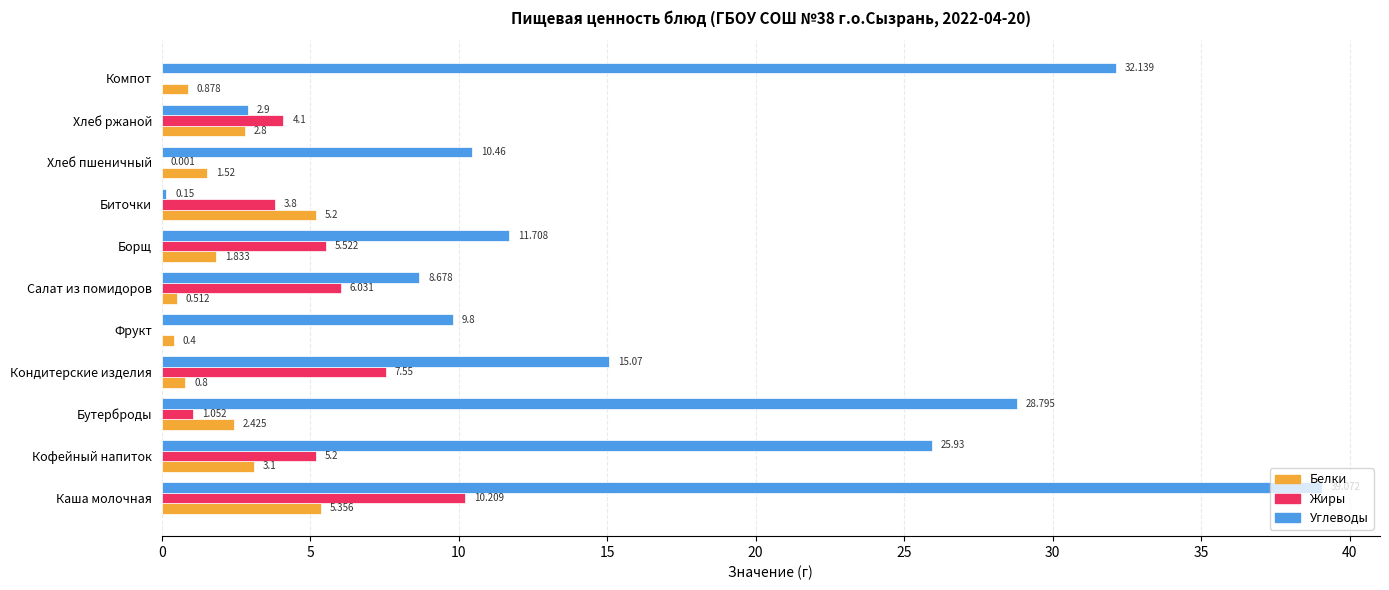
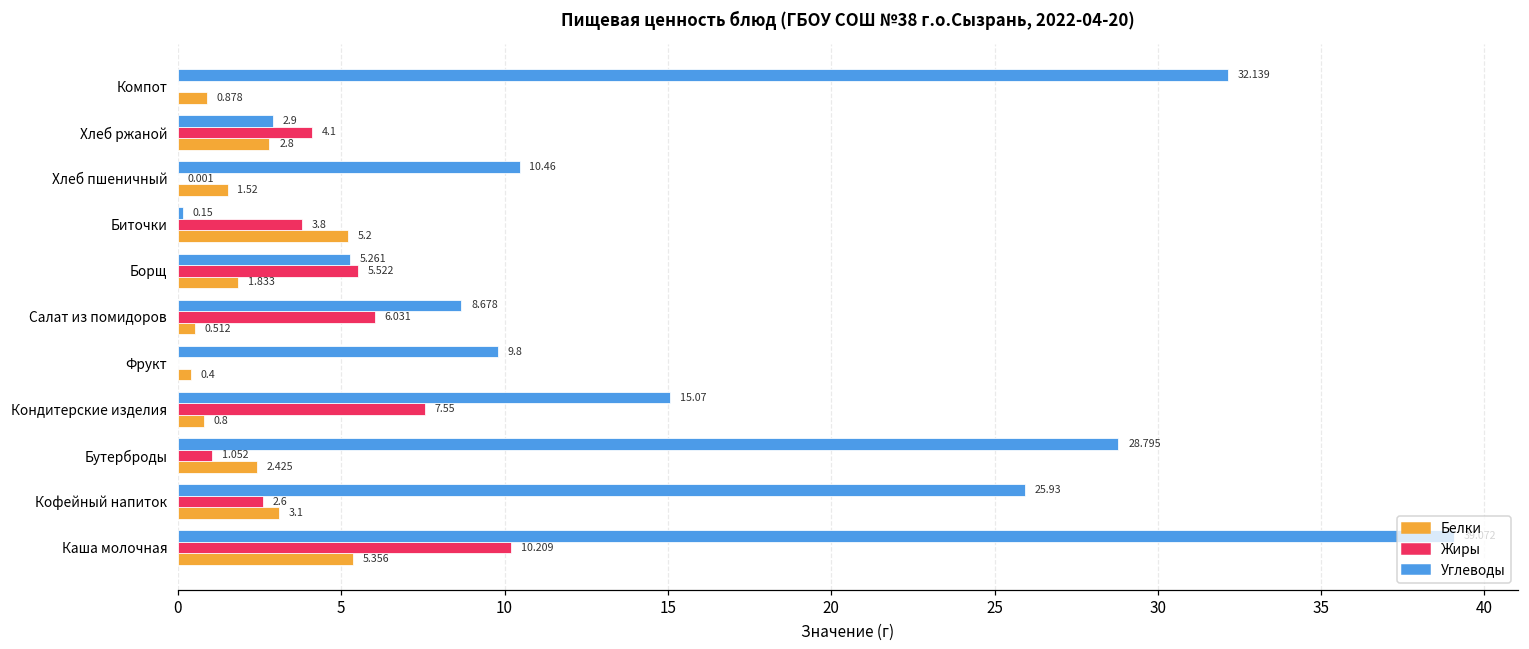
  {
    "Белки": {
      "Компот": 0.878,
      "Хлеб ржаной": 2.8,
      "Хлеб пшеничный": 1.52,
      "Биточки": 5.2,
      "Борщ": 1.833,
      "Салат из помидоров": 0.512,
      "Фрукт": 0.4,
      "Кондитерские изделия": 0.8,
      "Бутерброды": 2.425,
      "Кофейный напиток": 3.1,
      "Каша молочная": 5.356
    },
    "Жиры": {
      "Хлеб ржаной": 4.1,
      "Хлеб пшеничный": 0.001,
      "Биточки": 3.8,
      "Борщ": 5.522,
      "Салат из помидоров": 6.031,
      "Кондитерские изделия": 7.55,
      "Бутерброды": 1.052,
-     "Кофейный напиток": 5.2,
+     "Кофейный напиток": 2.6,
      "Каша молочная": 10.209
    },
    "Углеводы": {
      "Компот": 32.139,
      "Хлеб ржаной": 2.9,
      "Хлеб пшеничный": 10.46,
      "Биточки": 0.15,
-     "Борщ": 11.708,
+     "Борщ": 5.261,
      "Салат из помидоров": 8.678,
      "Фрукт": 9.8,
      "Кондитерские изделия": 15.07,
      "Бутерброды": 28.795,
      "Кофейный напиток": 25.93
    }
  }
